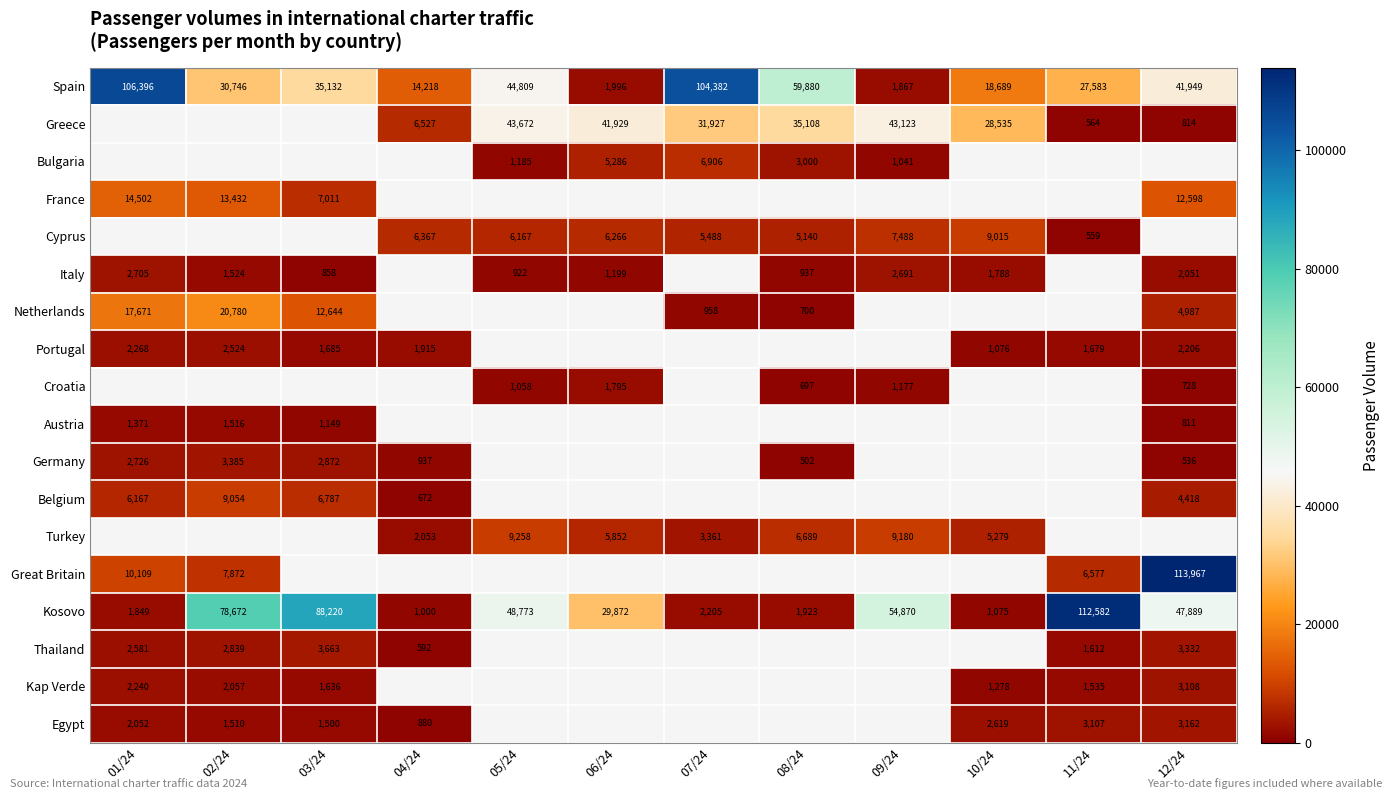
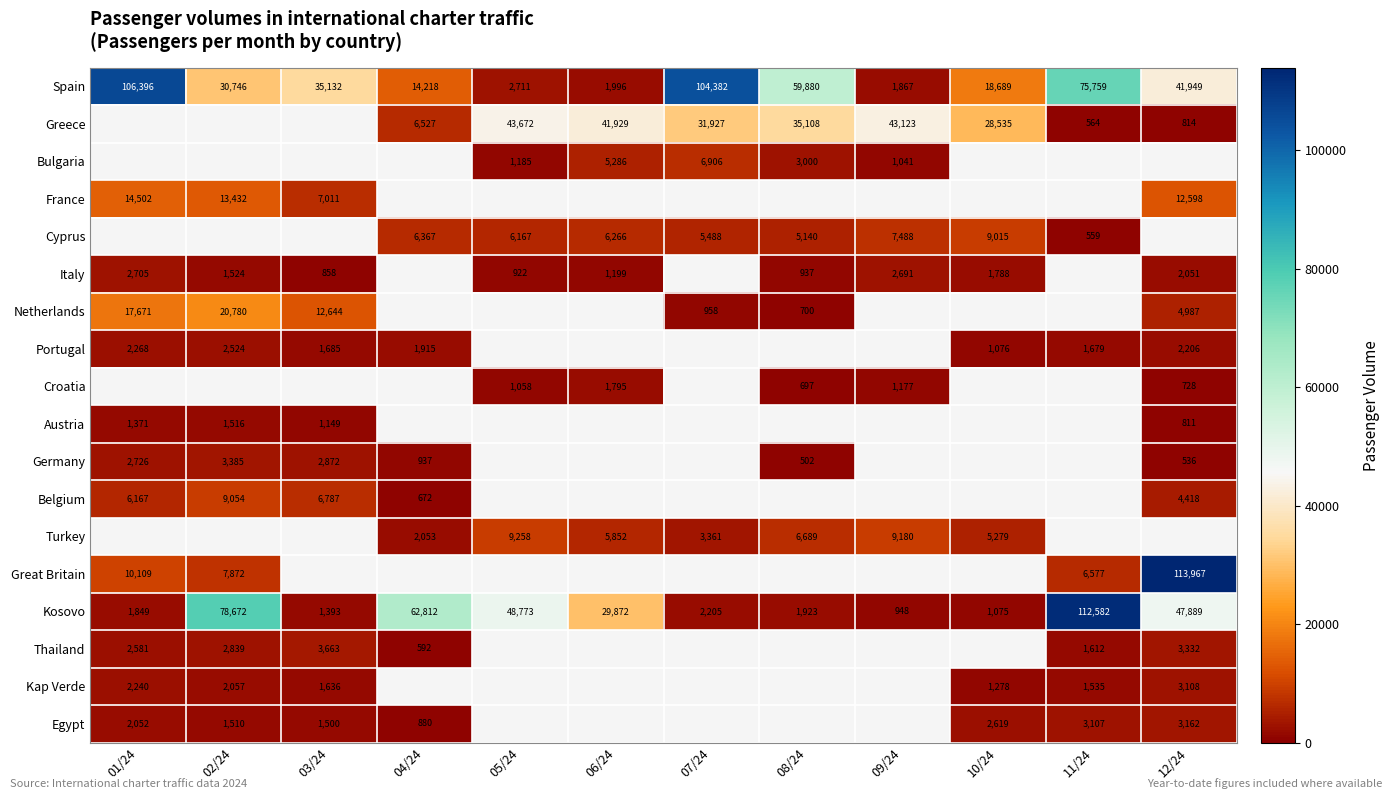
  {
    "Spain": {
      "01/24": "106,396",
      "02/24": "30,746",
      "03/24": "35,132",
      "04/24": "14,218",
-     "05/24": "44,809",
+     "05/24": "2,711",
      "06/24": "1,996",
      "07/24": "104,382",
      "08/24": "59,880",
      "09/24": "1,867",
      "10/24": "18,689",
-     "11/24": "27,583",
+     "11/24": "75,759",
      "12/24": "41,949"
    },
    "Greece": {
      "04/24": "6,527",
      "05/24": "43,672",
      "06/24": "41,929",
      "07/24": "31,927",
      "08/24": "35,108",
      "09/24": "43,123",
      "10/24": "28,535",
      "11/24": "564",
      "12/24": "814"
    },
    "Bulgaria": {
      "05/24": "1,185",
      "06/24": "5,286",
      "07/24": "6,906",
      "08/24": "3,000",
      "09/24": "1,041"
    },
    "France": {
      "01/24": "14,502",
      "02/24": "13,432",
      "03/24": "7,011",
      "12/24": "12,598"
    },
    "Cyprus": {
      "04/24": "6,367",
      "05/24": "6,167",
      "06/24": "6,266",
      "07/24": "5,488",
      "08/24": "5,140",
      "09/24": "7,488",
      "10/24": "9,015",
      "11/24": "559"
    },
    "Italy": {
      "01/24": "2,705",
      "02/24": "1,524",
      "03/24": "858",
      "05/24": "922",
      "06/24": "1,199",
      "08/24": "937",
      "09/24": "2,691",
      "10/24": "1,788",
      "12/24": "2,051"
    },
    "Netherlands": {
      "01/24": "17,671",
      "02/24": "20,780",
      "03/24": "12,644",
      "07/24": "958",
      "08/24": "700",
      "12/24": "4,987"
    },
    "Portugal": {
      "01/24": "2,268",
      "02/24": "2,524",
      "03/24": "1,685",
      "04/24": "1,915",
      "10/24": "1,076",
      "11/24": "1,679",
      "12/24": "2,206"
    },
    "Croatia": {
      "05/24": "1,058",
      "06/24": "1,795",
      "08/24": "697",
      "09/24": "1,177",
      "12/24": "728"
    },
    "Austria": {
      "01/24": "1,371",
      "02/24": "1,516",
      "03/24": "1,149",
      "12/24": "811"
    },
    "Germany": {
      "01/24": "2,726",
      "02/24": "3,385",
      "03/24": "2,872",
      "04/24": "937",
      "08/24": "502",
      "12/24": "536"
    },
    "Belgium": {
      "01/24": "6,167",
      "02/24": "9,054",
      "03/24": "6,787",
      "04/24": "672",
      "12/24": "4,418"
    },
    "Turkey": {
      "04/24": "2,053",
      "05/24": "9,258",
      "06/24": "5,852",
      "07/24": "3,361",
      "08/24": "6,689",
      "09/24": "9,180",
      "10/24": "5,279"
    },
    "Great Britain": {
      "01/24": "10,109",
      "02/24": "7,872",
      "11/24": "6,577",
      "12/24": "113,967"
    },
    "Kosovo": {
      "01/24": "1,849",
      "02/24": "78,672",
-     "03/24": "88,220",
-     "04/24": "1,000",
+     "03/24": "1,393",
+     "04/24": "62,812",
      "05/24": "48,773",
      "06/24": "29,872",
      "07/24": "2,205",
      "08/24": "1,923",
-     "09/24": "54,870",
+     "09/24": "948",
      "10/24": "1,075",
      "11/24": "112,582",
      "12/24": "47,889"
    },
    "Thailand": {
      "01/24": "2,581",
      "02/24": "2,839",
      "03/24": "3,663",
      "04/24": "592",
      "11/24": "1,612",
      "12/24": "3,332"
    },
    "Kap Verde": {
      "01/24": "2,240",
      "02/24": "2,057",
      "03/24": "1,636",
      "10/24": "1,278",
      "11/24": "1,535",
      "12/24": "3,108"
    },
    "Egypt": {
      "01/24": "2,052",
      "02/24": "1,510",
      "03/24": "1,500",
      "04/24": "880",
      "10/24": "2,619",
      "11/24": "3,107",
      "12/24": "3,162"
    }
  }
